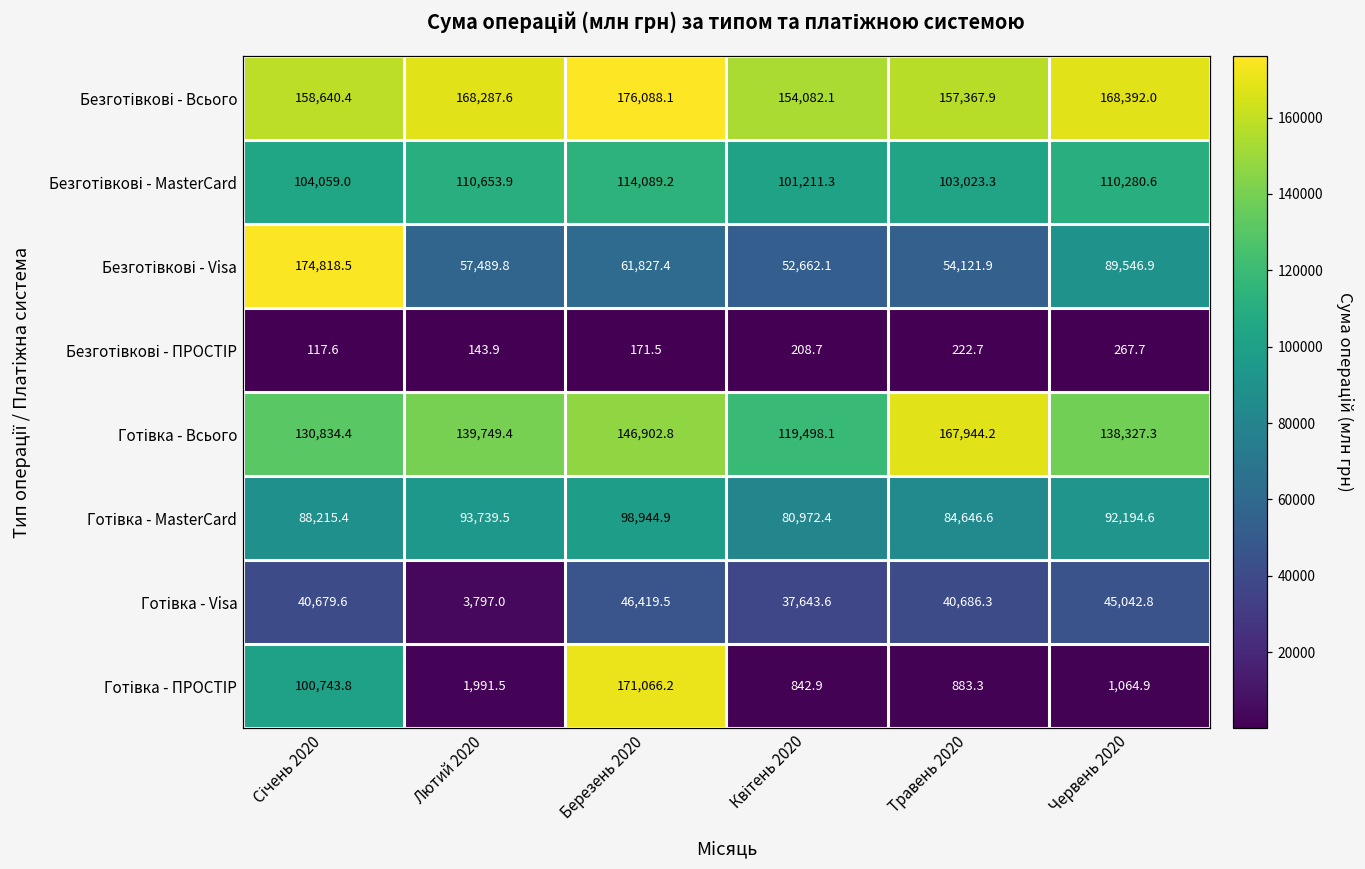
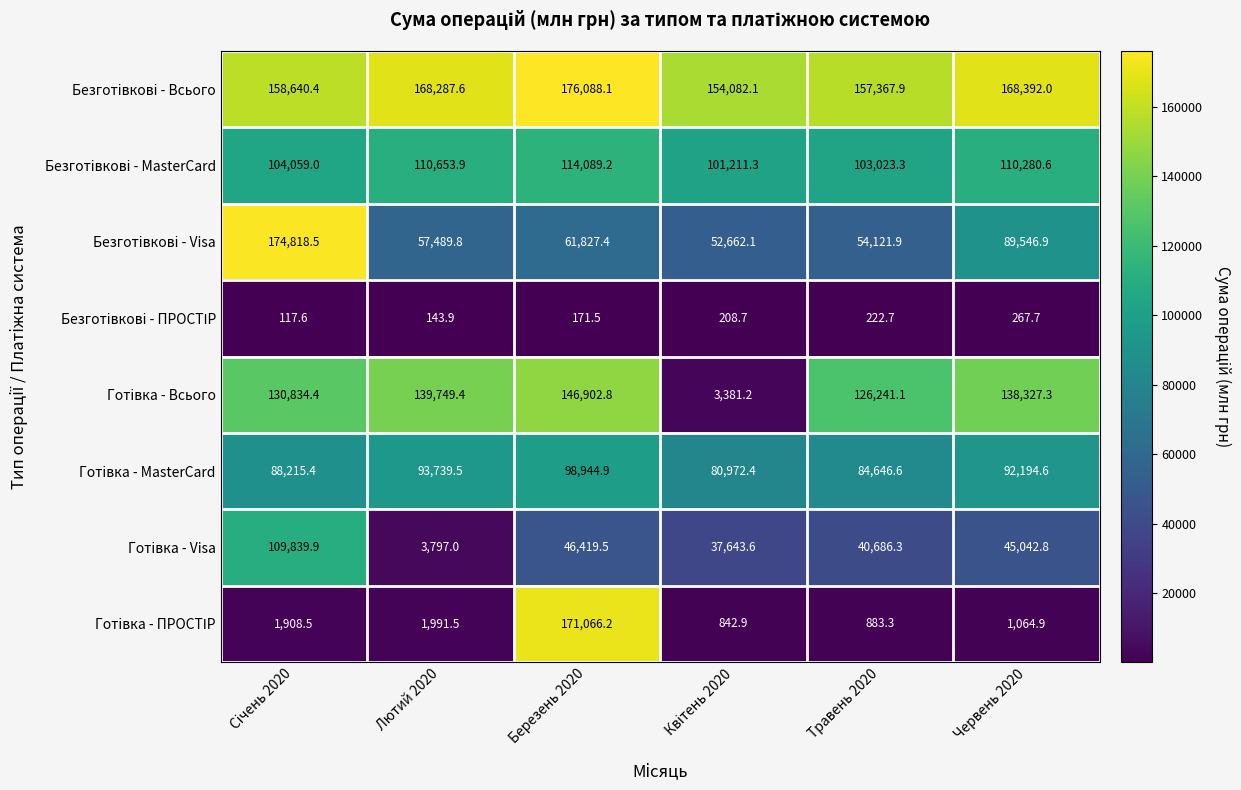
  {
    "Безготівкові - Всього": {
      "Січень 2020": "158,640.4",
      "Лютий 2020": "168,287.6",
      "Березень 2020": "176,088.1",
      "Квітень 2020": "154,082.1",
      "Травень 2020": "157,367.9",
      "Червень 2020": "168,392.0"
    },
    "Безготівкові - MasterCard": {
      "Січень 2020": "104,059.0",
      "Лютий 2020": "110,653.9",
      "Березень 2020": "114,089.2",
      "Квітень 2020": "101,211.3",
      "Травень 2020": "103,023.3",
      "Червень 2020": "110,280.6"
    },
    "Безготівкові - Visa": {
      "Січень 2020": "174,818.5",
      "Лютий 2020": "57,489.8",
      "Березень 2020": "61,827.4",
      "Квітень 2020": "52,662.1",
      "Травень 2020": "54,121.9",
      "Червень 2020": "89,546.9"
    },
    "Безготівкові - ПРОСТІР": {
      "Січень 2020": "117.6",
      "Лютий 2020": "143.9",
      "Березень 2020": "171.5",
      "Квітень 2020": "208.7",
      "Травень 2020": "222.7",
      "Червень 2020": "267.7"
    },
    "Готівка - Всього": {
      "Січень 2020": "130,834.4",
      "Лютий 2020": "139,749.4",
      "Березень 2020": "146,902.8",
-     "Квітень 2020": "119,498.1",
-     "Травень 2020": "167,944.2",
+     "Квітень 2020": "3,381.2",
+     "Травень 2020": "126,241.1",
      "Червень 2020": "138,327.3"
    },
    "Готівка - MasterCard": {
      "Січень 2020": "88,215.4",
      "Лютий 2020": "93,739.5",
      "Березень 2020": "98,944.9",
      "Квітень 2020": "80,972.4",
      "Травень 2020": "84,646.6",
      "Червень 2020": "92,194.6"
    },
    "Готівка - Visa": {
-     "Січень 2020": "40,679.6",
+     "Січень 2020": "109,839.9",
      "Лютий 2020": "3,797.0",
      "Березень 2020": "46,419.5",
      "Квітень 2020": "37,643.6",
      "Травень 2020": "40,686.3",
      "Червень 2020": "45,042.8"
    },
    "Готівка - ПРОСТІР": {
-     "Січень 2020": "100,743.8",
+     "Січень 2020": "1,908.5",
      "Лютий 2020": "1,991.5",
      "Березень 2020": "171,066.2",
      "Квітень 2020": "842.9",
      "Травень 2020": "883.3",
      "Червень 2020": "1,064.9"
    }
  }
